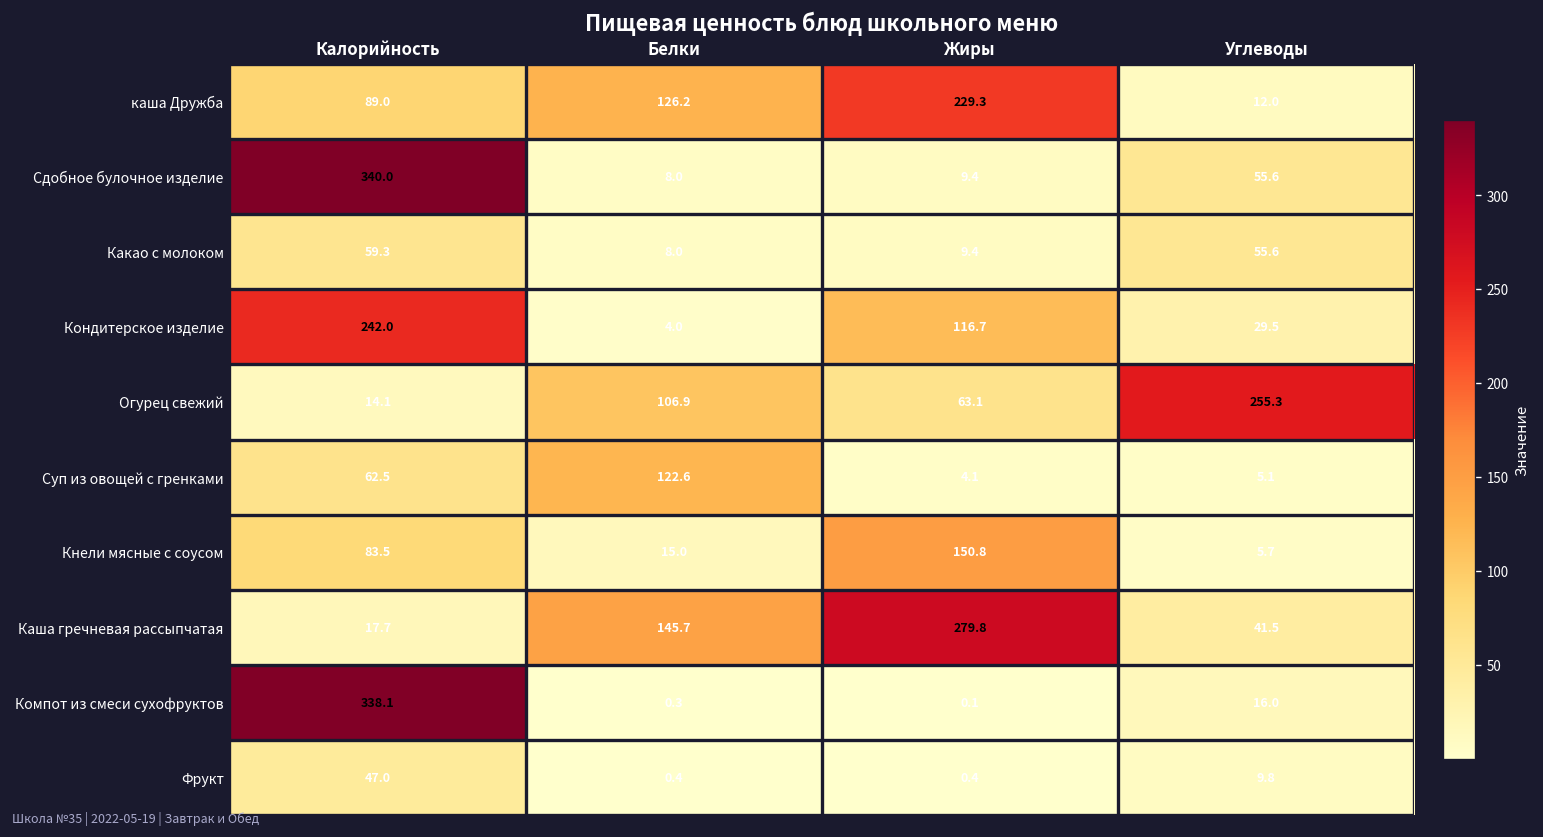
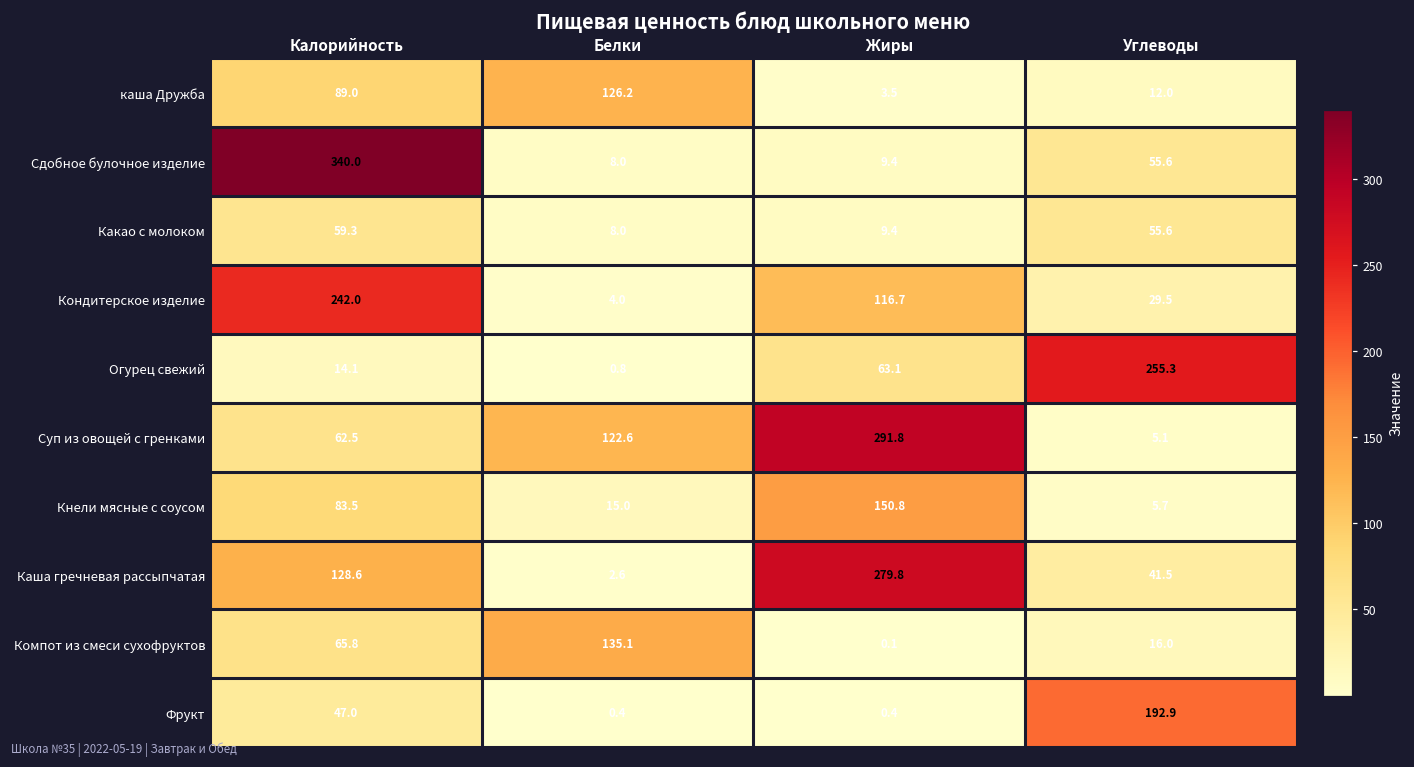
  {
    "каша Дружба": {
      "Калорийность": 89.0,
      "Белки": 126.2,
-     "Жиры": 229.3,
+     "Жиры": 3.5,
      "Углеводы": 12.0
    },
    "Сдобное булочное изделие": {
      "Калорийность": 340.0,
      "Белки": 8.0,
      "Жиры": 9.4,
      "Углеводы": 55.6
    },
    "Какао с молоком": {
      "Калорийность": 59.3,
      "Белки": 8.0,
      "Жиры": 9.4,
      "Углеводы": 55.6
    },
    "Кондитерское изделие": {
      "Калорийность": 242.0,
      "Белки": 4.0,
      "Жиры": 116.7,
      "Углеводы": 29.5
    },
    "Огурец свежий": {
      "Калорийность": 14.1,
-     "Белки": 106.9,
+     "Белки": 0.8,
      "Жиры": 63.1,
      "Углеводы": 255.3
    },
    "Суп из овощей с гренками": {
      "Калорийность": 62.5,
      "Белки": 122.6,
-     "Жиры": 4.1,
+     "Жиры": 291.8,
      "Углеводы": 5.1
    },
    "Кнели мясные с соусом": {
      "Калорийность": 83.5,
      "Белки": 15.0,
      "Жиры": 150.8,
      "Углеводы": 5.7
    },
    "Каша гречневая рассыпчатая": {
-     "Калорийность": 17.7,
-     "Белки": 145.7,
+     "Калорийность": 128.6,
+     "Белки": 2.6,
      "Жиры": 279.8,
      "Углеводы": 41.5
    },
    "Компот из смеси сухофруктов": {
-     "Калорийность": 338.1,
-     "Белки": 0.3,
+     "Калорийность": 65.8,
+     "Белки": 135.1,
      "Жиры": 0.1,
      "Углеводы": 16.0
    },
    "Фрукт": {
      "Калорийность": 47.0,
      "Белки": 0.4,
      "Жиры": 0.4,
-     "Углеводы": 9.8
+     "Углеводы": 192.9
    }
  }
